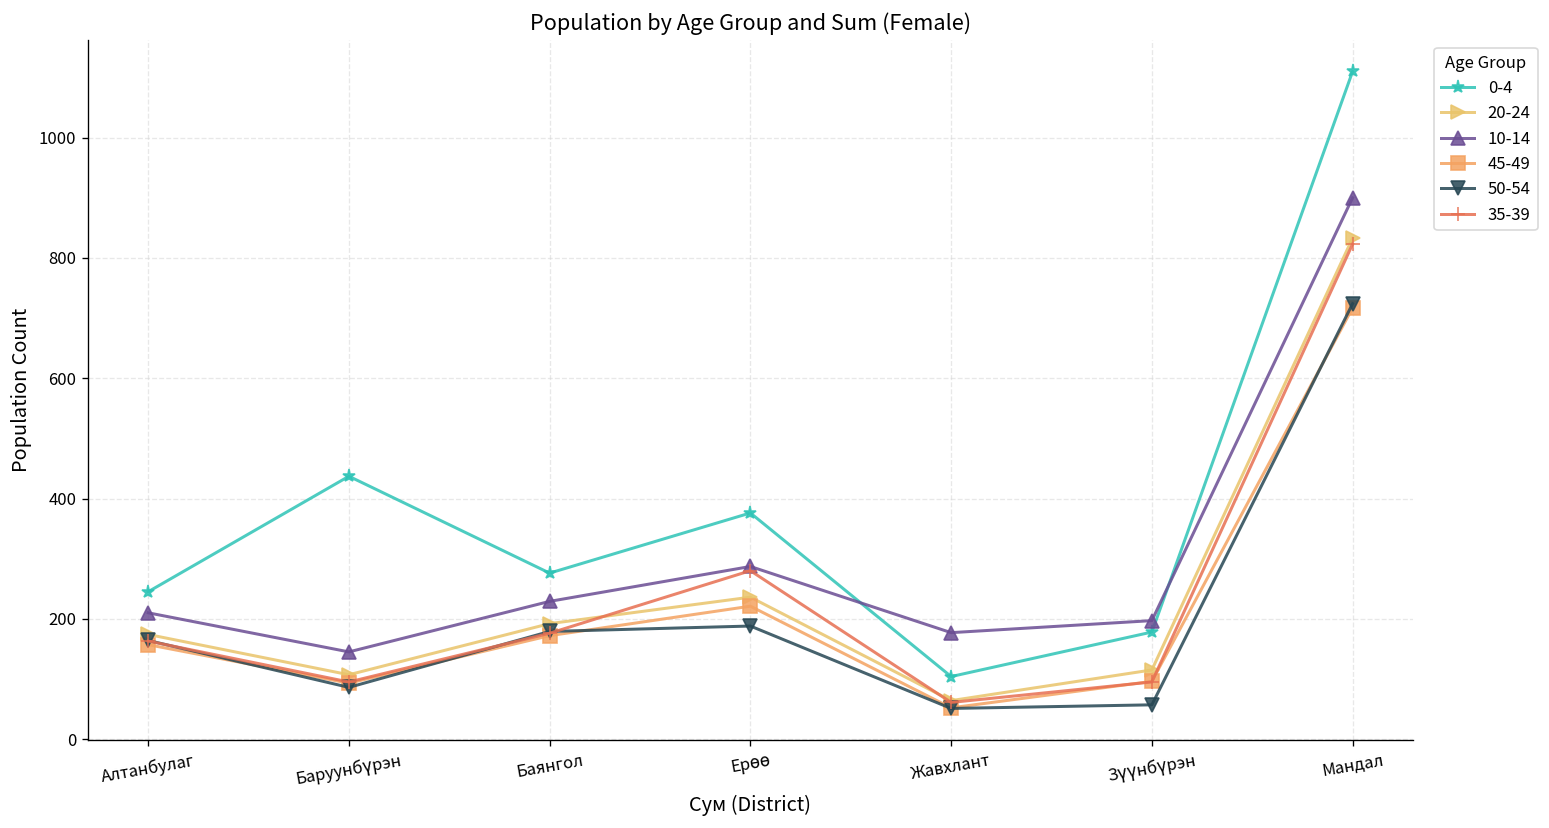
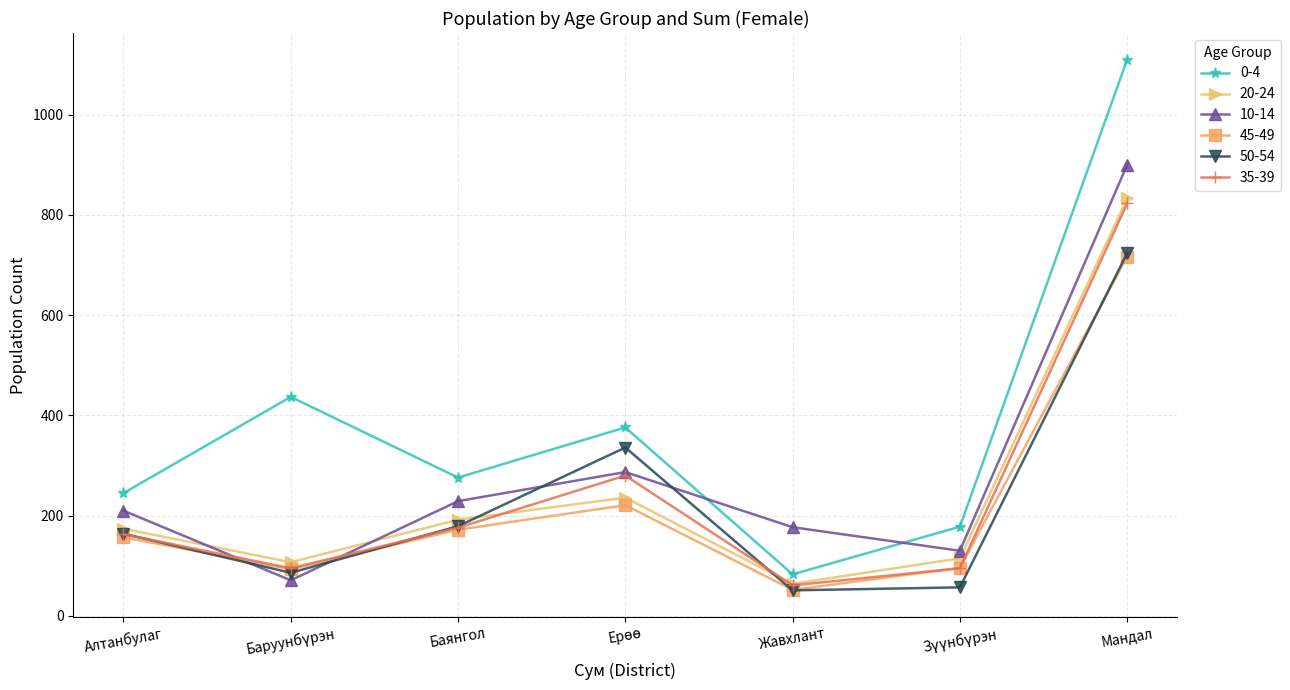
  {
    "0-4": {
      "Алтанбулаг": 250,
      "Баруунбүрэн": 440,
      "Баянгол": 280,
      "Ерөө": 380,
-     "Жавхлант": 100,
+     "Жавхлант": 80,
      "Зүүнбүрэн": 180,
      "Мандал": 1110
    },
    "10-14": {
      "Алтанбулаг": 210,
-     "Баруунбүрэн": 150,
+     "Баруунбүрэн": 70,
      "Баянгол": 230,
      "Ерөө": 290,
      "Жавхлант": 180,
-     "Зүүнбүрэн": 200,
+     "Зүүнбүрэн": 130,
      "Мандал": 900
    },
    "50-54": {
      "Баруунбүрэн": 90,
-     "Ерөө": 190,
+     "Ерөө": 340,
      "Зүүнбүрэн": 60,
      "Мандал": 720
    }
  }
